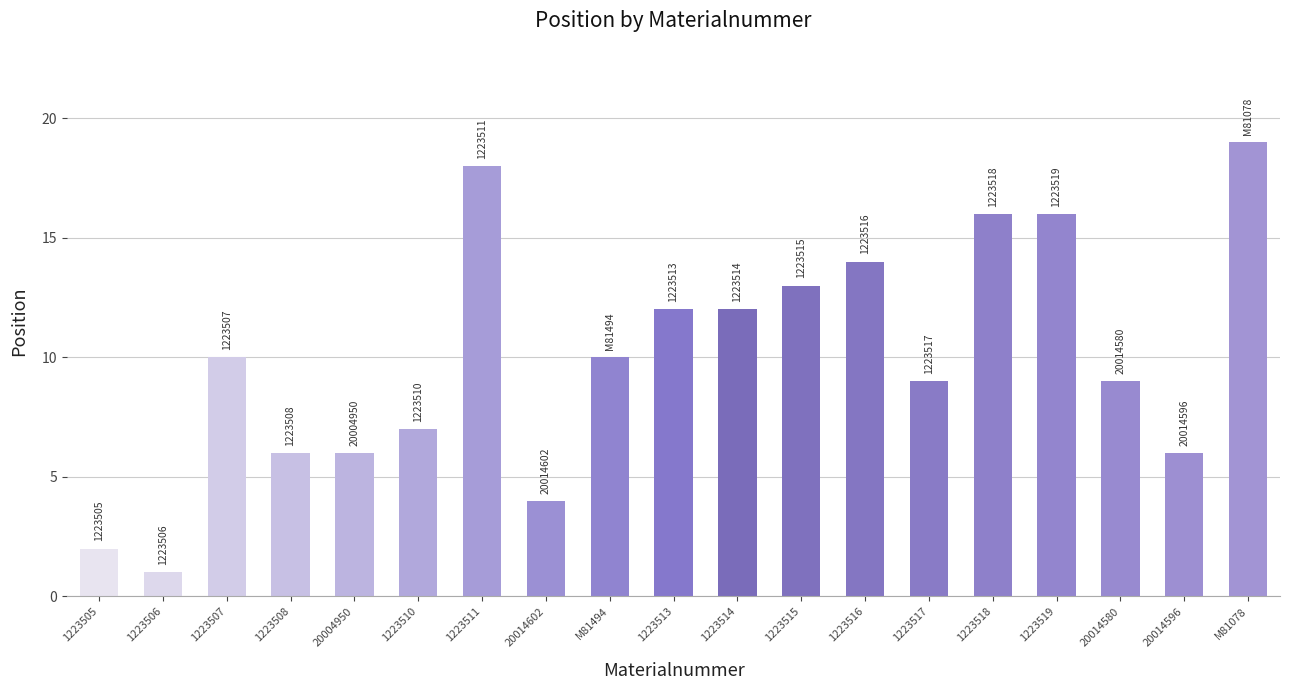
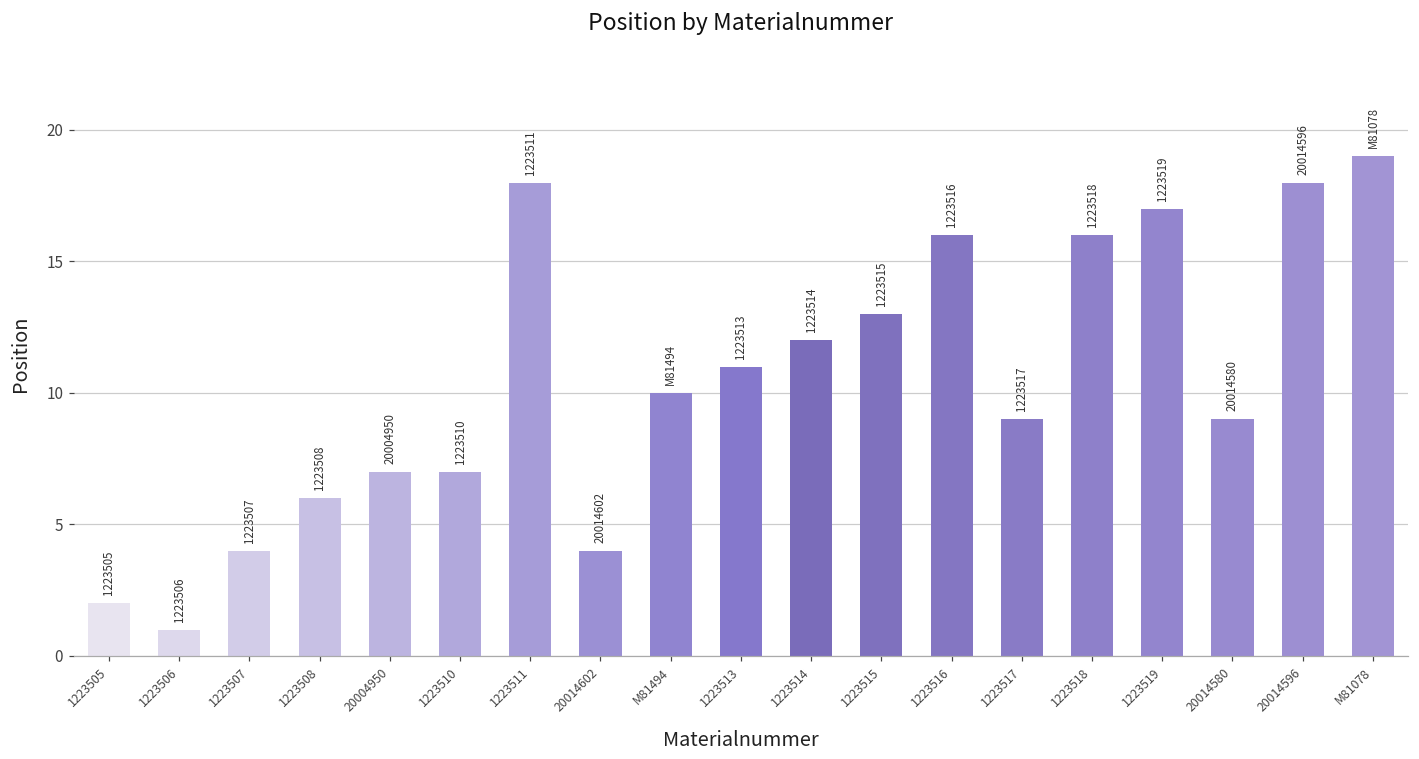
  {
-   "1223507": 10,
-   "20004950": 6,
+   "1223507": 4,
+   "20004950": 7,
    "M81494": 10,
-   "1223513": 12,
-   "1223516": 14,
-   "1223519": 16,
-   "20014596": 6,
+   "1223513": 11,
+   "1223516": 16,
+   "1223519": 17,
+   "20014596": 18,
    "M81078": 19
  }
